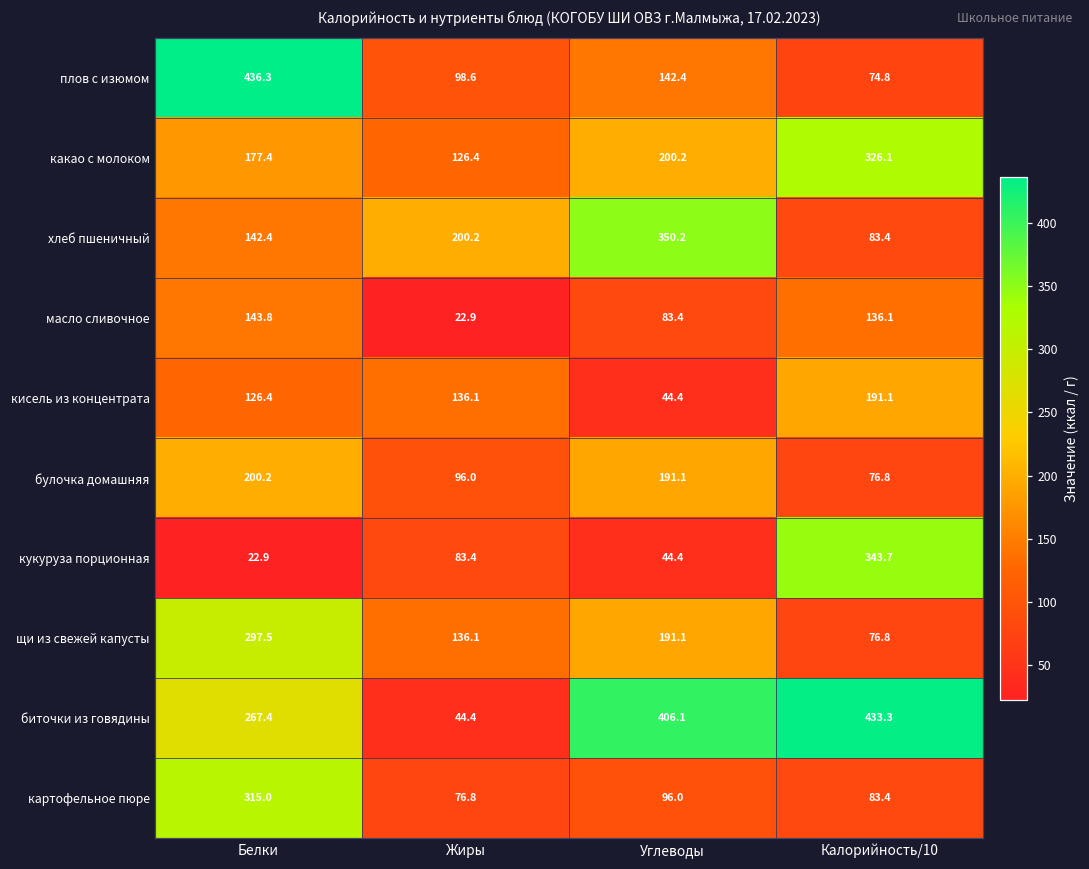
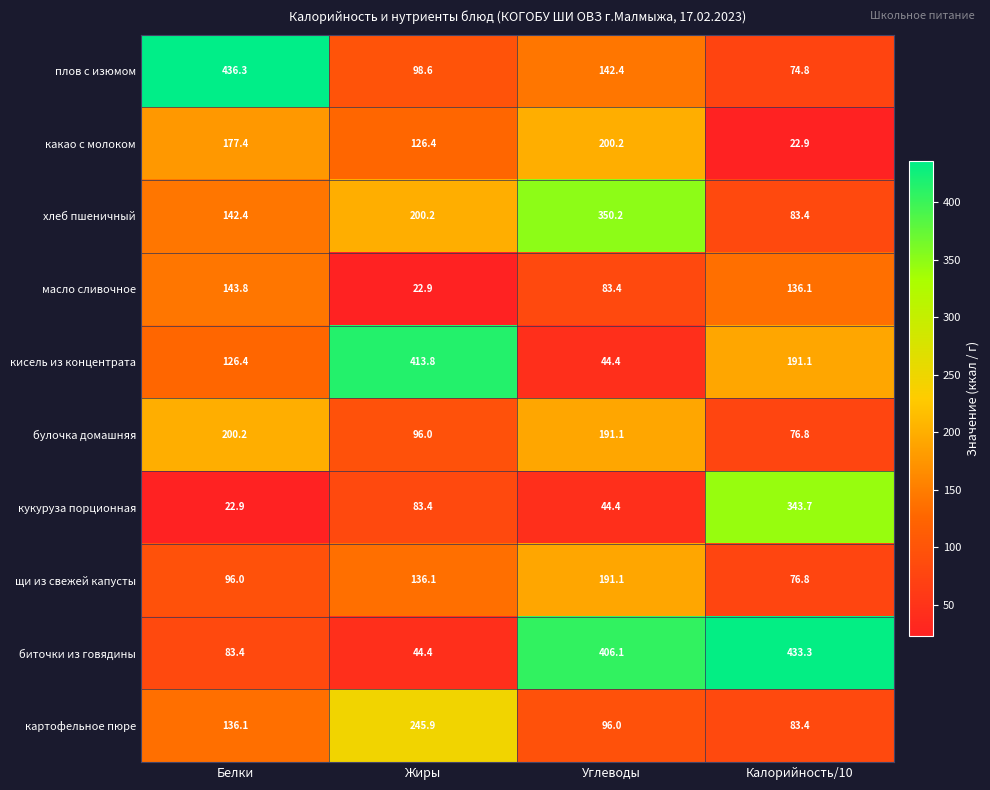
  {
    "плов с изюмом": {
      "Белки": 436.3,
      "Жиры": 98.6,
      "Углеводы": 142.4,
      "Калорийность/10": 74.8
    },
    "какао с молоком": {
      "Белки": 177.4,
      "Жиры": 126.4,
      "Углеводы": 200.2,
-     "Калорийность/10": 326.1
+     "Калорийность/10": 22.9
    },
    "хлеб пшеничный": {
      "Белки": 142.4,
      "Жиры": 200.2,
      "Углеводы": 350.2,
      "Калорийность/10": 83.4
    },
    "масло сливочное": {
      "Белки": 143.8,
      "Жиры": 22.9,
      "Углеводы": 83.4,
      "Калорийность/10": 136.1
    },
    "кисель из концентрата": {
      "Белки": 126.4,
-     "Жиры": 136.1,
+     "Жиры": 413.8,
      "Углеводы": 44.4,
      "Калорийность/10": 191.1
    },
    "булочка домашняя": {
      "Белки": 200.2,
      "Жиры": 96.0,
      "Углеводы": 191.1,
      "Калорийность/10": 76.8
    },
    "кукуруза порционная": {
      "Белки": 22.9,
      "Жиры": 83.4,
      "Углеводы": 44.4,
      "Калорийность/10": 343.7
    },
    "щи из свежей капусты": {
-     "Белки": 297.5,
+     "Белки": 96.0,
      "Жиры": 136.1,
      "Углеводы": 191.1,
      "Калорийность/10": 76.8
    },
    "биточки из говядины": {
-     "Белки": 267.4,
+     "Белки": 83.4,
      "Жиры": 44.4,
      "Углеводы": 406.1,
      "Калорийность/10": 433.3
    },
    "картофельное пюре": {
-     "Белки": 315.0,
-     "Жиры": 76.8,
+     "Белки": 136.1,
+     "Жиры": 245.9,
      "Углеводы": 96.0,
      "Калорийность/10": 83.4
    }
  }
